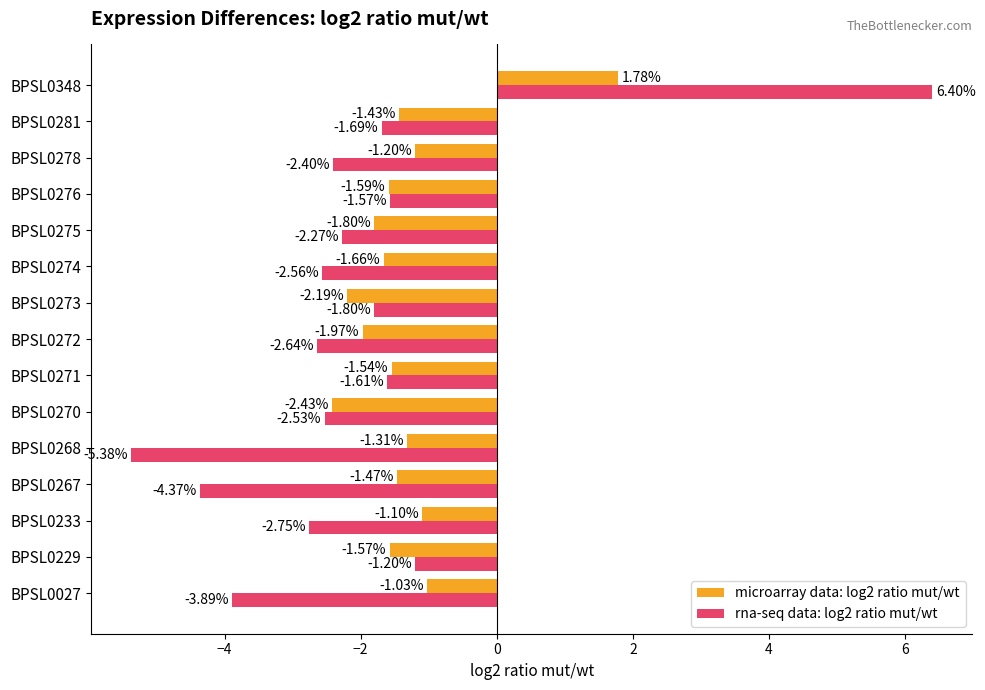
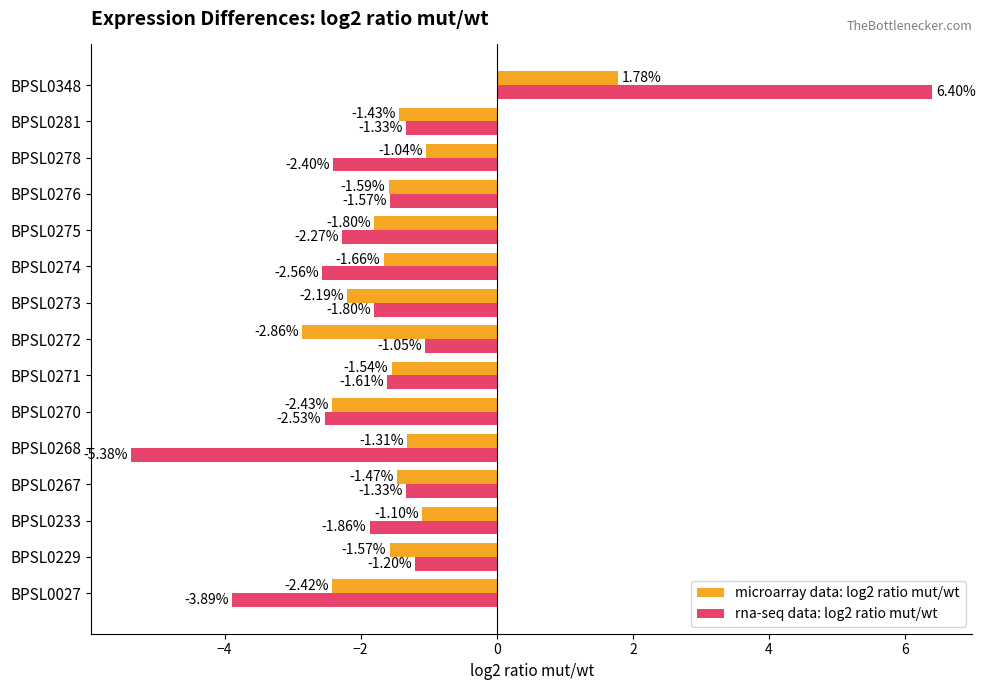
  {
    "microarray data: log2 ratio mut/wt": {
      "BPSL0348": "1.78%",
      "BPSL0281": "-1.43%",
-     "BPSL0278": "-1.20%",
+     "BPSL0278": "-1.04%",
      "BPSL0276": "-1.59%",
      "BPSL0275": "-1.80%",
      "BPSL0274": "-1.66%",
      "BPSL0273": "-2.19%",
-     "BPSL0272": "-1.97%",
+     "BPSL0272": "-2.86%",
      "BPSL0271": "-1.54%",
      "BPSL0270": "-2.43%",
      "BPSL0268": "-1.31%",
      "BPSL0267": "-1.47%",
      "BPSL0233": "-1.10%",
      "BPSL0229": "-1.57%",
-     "BPSL0027": "-1.03%"
+     "BPSL0027": "-2.42%"
    },
    "rna-seq data: log2 ratio mut/wt": {
      "BPSL0348": "6.40%",
-     "BPSL0281": "-1.69%",
+     "BPSL0281": "-1.33%",
      "BPSL0278": "-2.40%",
      "BPSL0276": "-1.57%",
      "BPSL0275": "-2.27%",
      "BPSL0274": "-2.56%",
      "BPSL0273": "-1.80%",
-     "BPSL0272": "-2.64%",
+     "BPSL0272": "-1.05%",
      "BPSL0271": "-1.61%",
      "BPSL0270": "-2.53%",
      "BPSL0268": "-5.38%",
-     "BPSL0267": "-4.37%",
-     "BPSL0233": "-2.75%",
+     "BPSL0267": "-1.33%",
+     "BPSL0233": "-1.86%",
      "BPSL0229": "-1.20%",
      "BPSL0027": "-3.89%"
    }
  }
